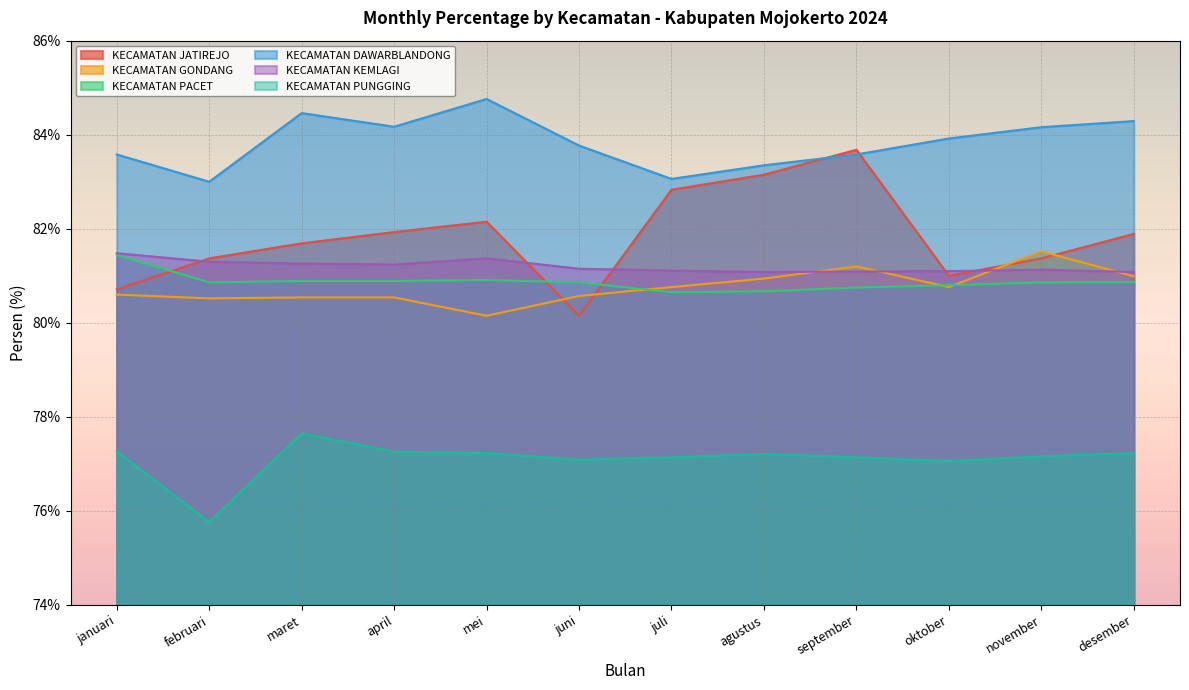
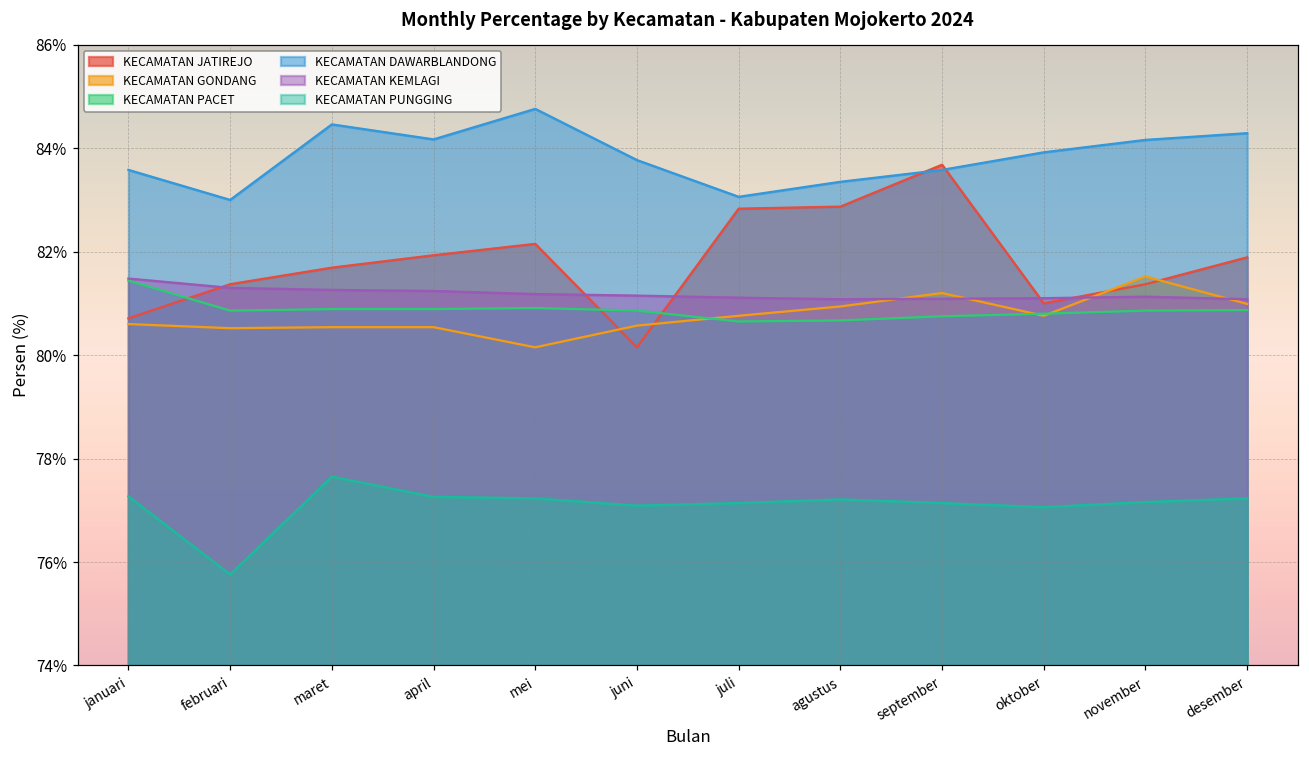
  {
    "KECAMATAN JATIREJO": {
      "januari": "80.7%",
      "februari": "81.4%",
      "maret": "81.7%",
      "april": "81.9%",
      "mei": "82.2%",
      "juni": "80.2%",
      "juli": "82.8%",
-     "agustus": "83.2%",
+     "agustus": "82.9%",
      "september": "83.7%",
      "oktober": "81.0%",
      "november": "81.4%",
      "desember": "81.9%"
    },
    "KECAMATAN GONDANG": {
      "januari": "80.6%",
      "februari": "80.5%",
      "maret": "80.5%",
      "april": "80.5%",
      "mei": "80.2%",
      "juni": "80.6%",
      "juli": "80.8%",
      "agustus": "80.9%",
      "september": "81.2%",
      "november": "81.5%",
      "desember": "81.0%"
    },
    "KECAMATAN KEMLAGI": {
      "februari": "81.3%",
      "maret": "81.3%",
      "april": "81.2%",
-     "mei": "81.4%",
+     "mei": "81.2%",
      "juni": "81.2%",
      "juli": "81.1%",
      "agustus": "81.1%",
      "september": "81.1%",
      "oktober": "81.1%",
      "november": "81.1%",
      "desember": "81.1%"
    }
  }
